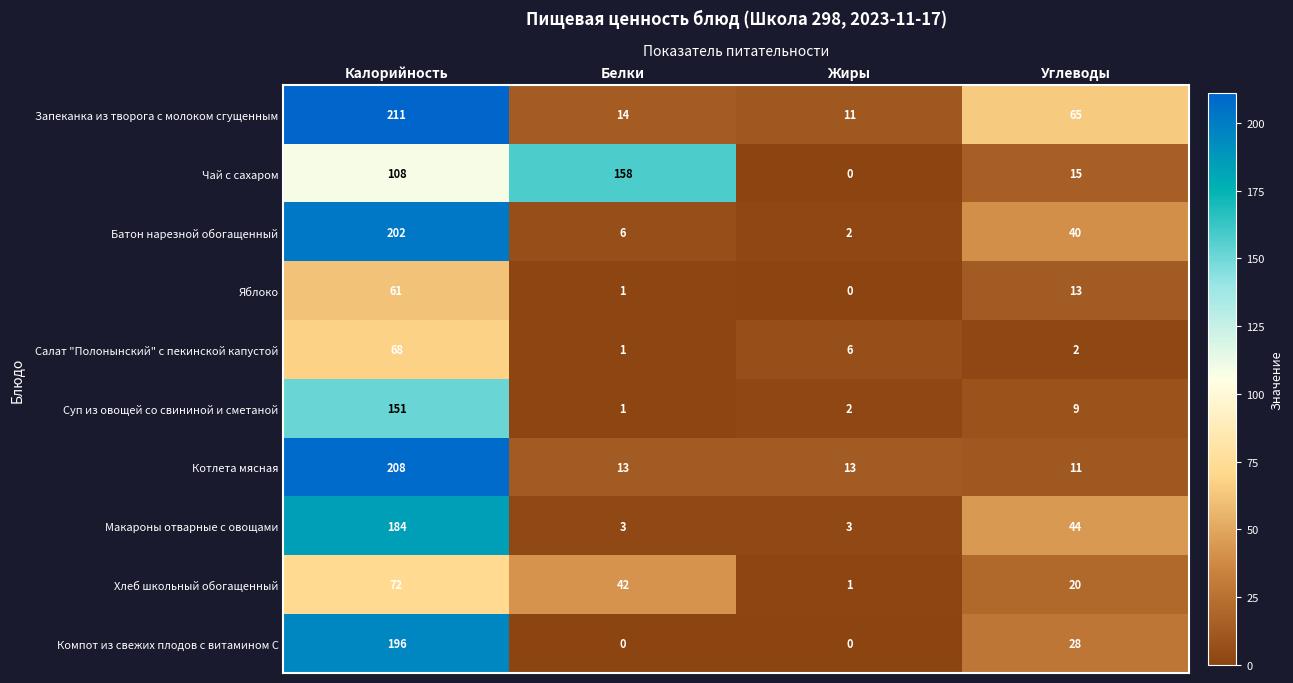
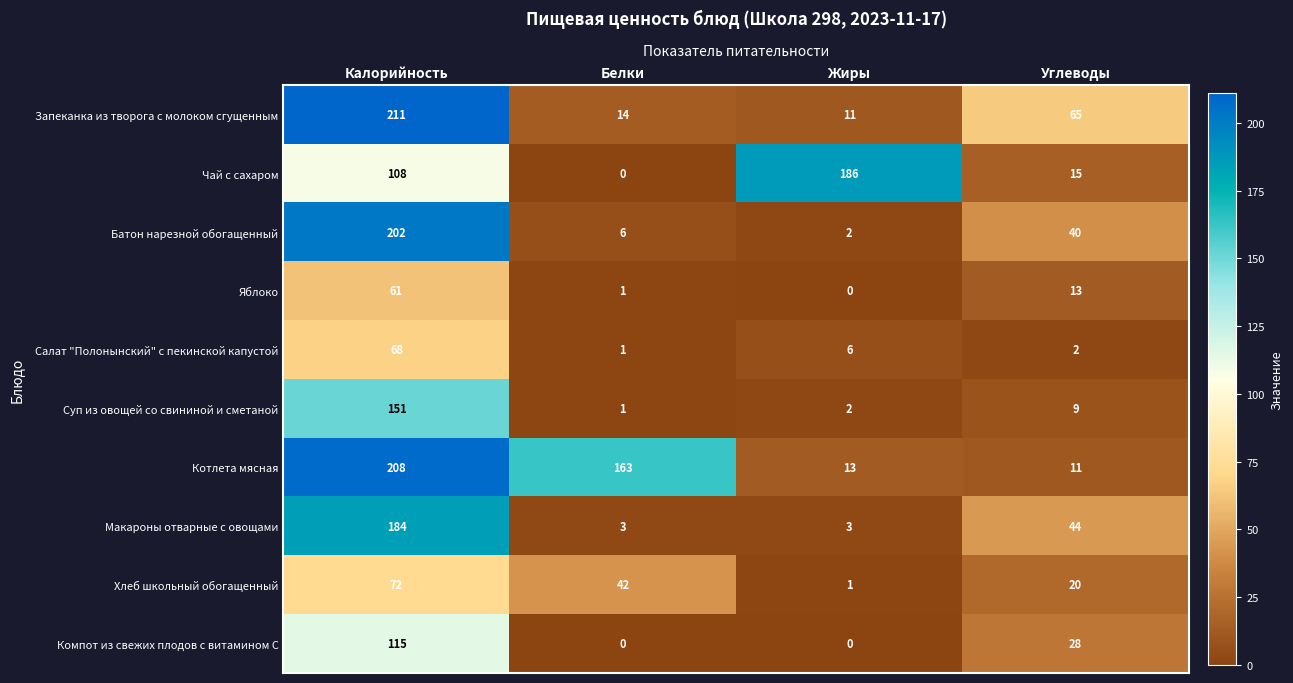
  {
    "Запеканка из творога с молоком сгущенным": {
      "Калорийность": 211,
      "Белки": 14,
      "Жиры": 11,
      "Углеводы": 65
    },
    "Чай с сахаром": {
      "Калорийность": 108,
-     "Белки": 158,
-     "Жиры": 0,
+     "Белки": 0,
+     "Жиры": 186,
      "Углеводы": 15
    },
    "Батон нарезной обогащенный": {
      "Калорийность": 202,
      "Белки": 6,
      "Жиры": 2,
      "Углеводы": 40
    },
    "Яблоко": {
      "Калорийность": 61,
      "Белки": 1,
      "Жиры": 0,
      "Углеводы": 13
    },
    "Салат \"Полонынский\" с пекинской капустой": {
      "Калорийность": 68,
      "Белки": 1,
      "Жиры": 6,
      "Углеводы": 2
    },
    "Суп из овощей со свининой и сметаной": {
      "Калорийность": 151,
      "Белки": 1,
      "Жиры": 2,
      "Углеводы": 9
    },
    "Котлета мясная": {
      "Калорийность": 208,
-     "Белки": 13,
+     "Белки": 163,
      "Жиры": 13,
      "Углеводы": 11
    },
    "Макароны отварные с овощами": {
      "Калорийность": 184,
      "Белки": 3,
      "Жиры": 3,
      "Углеводы": 44
    },
    "Хлеб школьный обогащенный": {
      "Калорийность": 72,
      "Белки": 42,
      "Жиры": 1,
      "Углеводы": 20
    },
    "Компот из свежих плодов с витамином С": {
-     "Калорийность": 196,
+     "Калорийность": 115,
      "Белки": 0,
      "Жиры": 0,
      "Углеводы": 28
    }
  }
